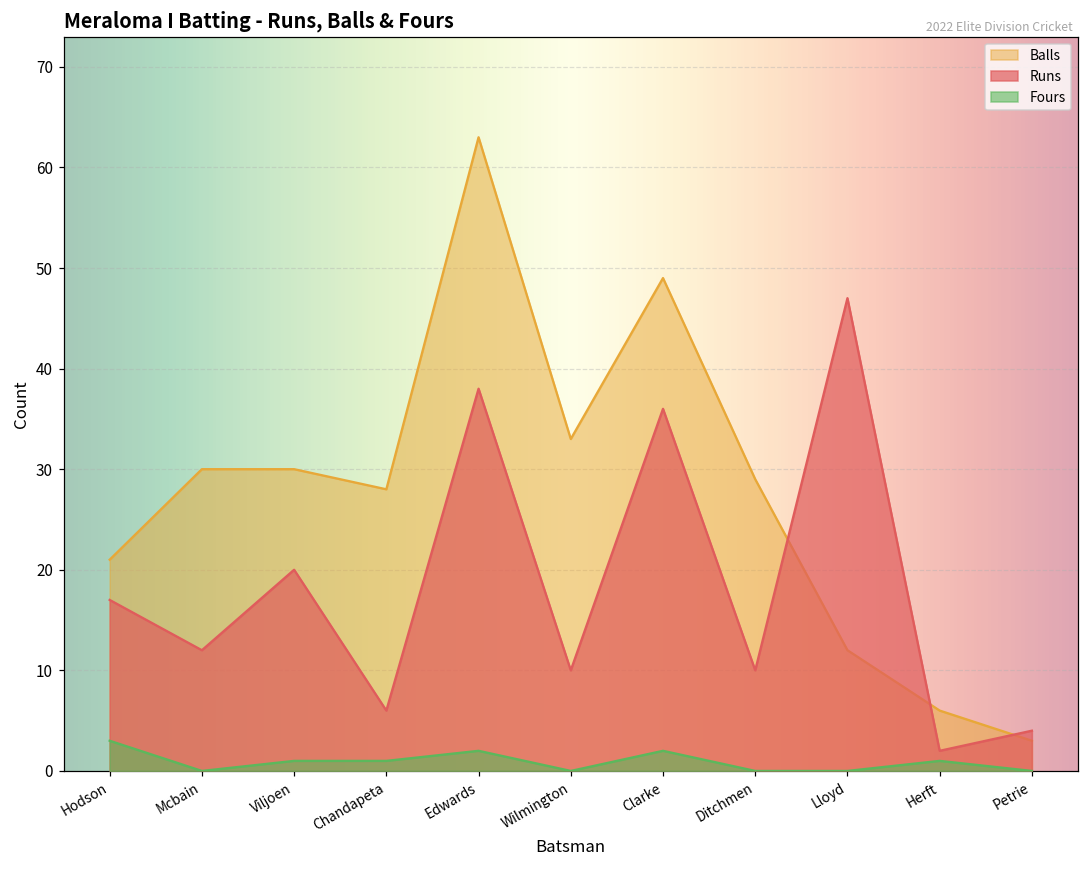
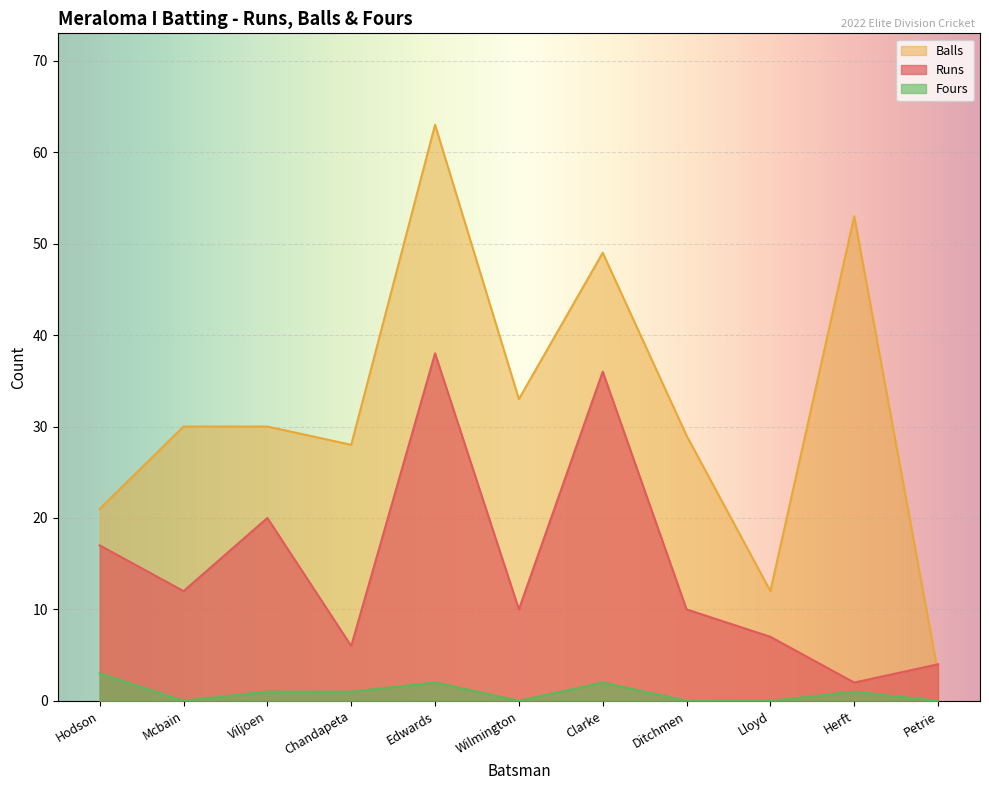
  {
    "Balls": {
      "Hodson": 21,
      "Mcbain": 30,
      "Viljoen": 30,
      "Chandapeta": 28,
      "Edwards": 63,
      "Wilmington": 33,
      "Clarke": 49,
      "Ditchmen": 29,
      "Lloyd": 12,
-     "Herft": 6,
+     "Herft": 53,
      "Petrie": 3
    },
    "Runs": {
      "Hodson": 17,
      "Mcbain": 12,
      "Viljoen": 20,
      "Chandapeta": 6,
      "Edwards": 38,
      "Wilmington": 10,
      "Clarke": 36,
      "Ditchmen": 10,
-     "Lloyd": 47,
+     "Lloyd": 7,
      "Herft": 2,
      "Petrie": 4
    },
    "Fours": {
      "Hodson": 3,
      "Mcbain": 0,
      "Viljoen": 1,
      "Chandapeta": 1,
      "Edwards": 2,
      "Wilmington": 0,
      "Clarke": 2,
      "Ditchmen": 0,
      "Lloyd": 0,
      "Herft": 1,
      "Petrie": 0
    }
  }
